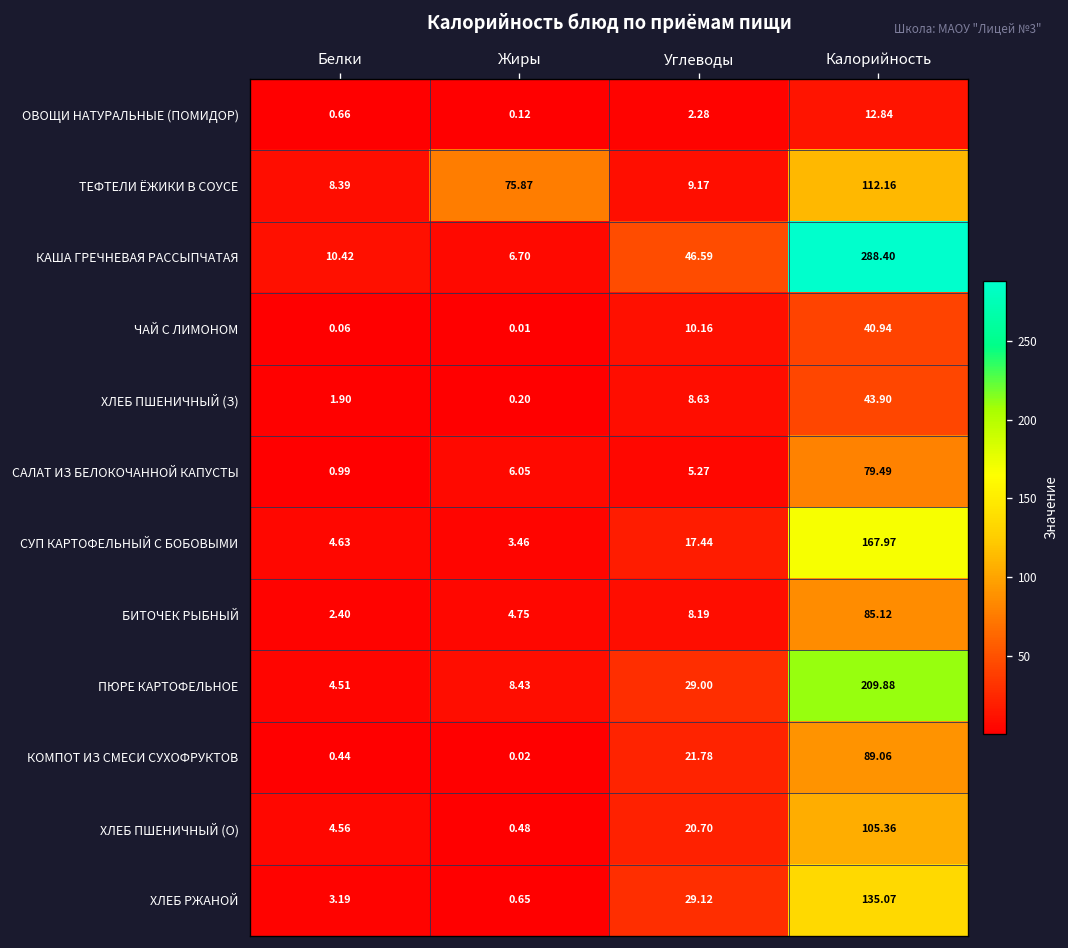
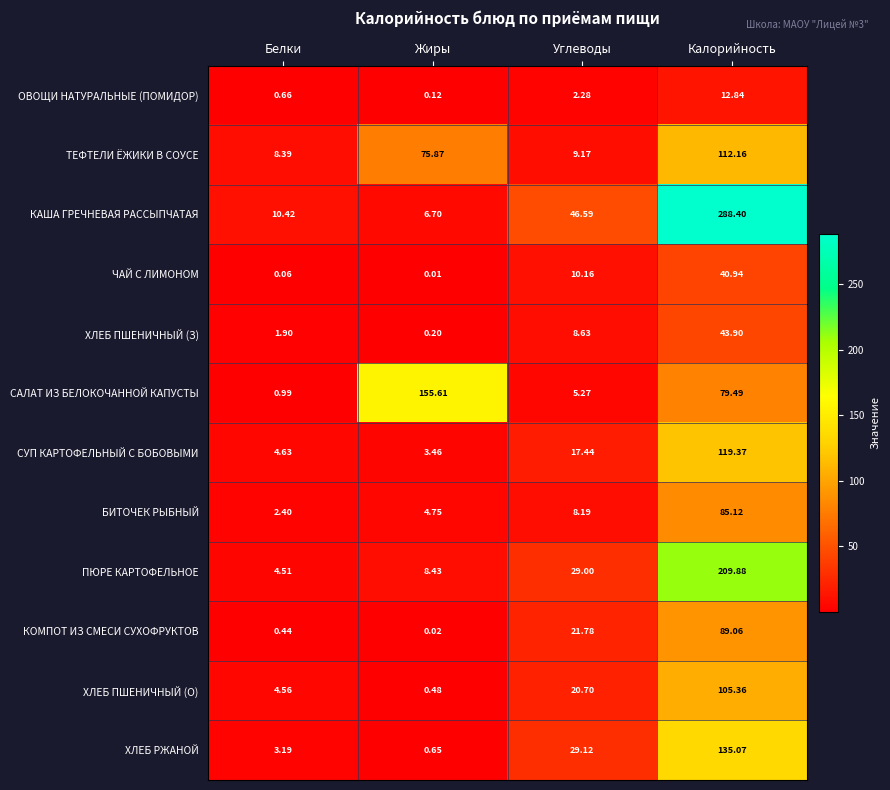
  {
    "ОВОЩИ НАТУРАЛЬНЫЕ (ПОМИДОР)": {
      "Белки": 0.66,
      "Жиры": 0.12,
      "Углеводы": 2.28,
      "Калорийность": 12.84
    },
    "ТЕФТЕЛИ ЁЖИКИ В СОУСЕ": {
      "Белки": 8.39,
      "Жиры": 75.87,
      "Углеводы": 9.17,
      "Калорийность": 112.16
    },
    "КАША ГРЕЧНЕВАЯ РАССЫПЧАТАЯ": {
      "Белки": 10.42,
      "Жиры": 6.70,
      "Углеводы": 46.59,
      "Калорийность": 288.40
    },
    "ЧАЙ С ЛИМОНОМ": {
      "Белки": 0.06,
      "Жиры": 0.01,
      "Углеводы": 10.16,
      "Калорийность": 40.94
    },
    "ХЛЕБ ПШЕНИЧНЫЙ (З)": {
      "Белки": 1.90,
      "Жиры": 0.20,
      "Углеводы": 8.63,
      "Калорийность": 43.90
    },
    "САЛАТ ИЗ БЕЛОКОЧАННОЙ КАПУСТЫ": {
      "Белки": 0.99,
-     "Жиры": 6.05,
+     "Жиры": 155.61,
      "Углеводы": 5.27,
      "Калорийность": 79.49
    },
    "СУП КАРТОФЕЛЬНЫЙ С БОБОВЫМИ": {
      "Белки": 4.63,
      "Жиры": 3.46,
      "Углеводы": 17.44,
-     "Калорийность": 167.97
+     "Калорийность": 119.37
    },
    "БИТОЧЕК РЫБНЫЙ": {
      "Белки": 2.40,
      "Жиры": 4.75,
      "Углеводы": 8.19,
      "Калорийность": 85.12
    },
    "ПЮРЕ КАРТОФЕЛЬНОЕ": {
      "Белки": 4.51,
      "Жиры": 8.43,
      "Углеводы": 29.00,
      "Калорийность": 209.88
    },
    "КОМПОТ ИЗ СМЕСИ СУХОФРУКТОВ": {
      "Белки": 0.44,
      "Жиры": 0.02,
      "Углеводы": 21.78,
      "Калорийность": 89.06
    },
    "ХЛЕБ ПШЕНИЧНЫЙ (О)": {
      "Белки": 4.56,
      "Жиры": 0.48,
      "Углеводы": 20.70,
      "Калорийность": 105.36
    },
    "ХЛЕБ РЖАНОЙ": {
      "Белки": 3.19,
      "Жиры": 0.65,
      "Углеводы": 29.12,
      "Калорийность": 135.07
    }
  }
